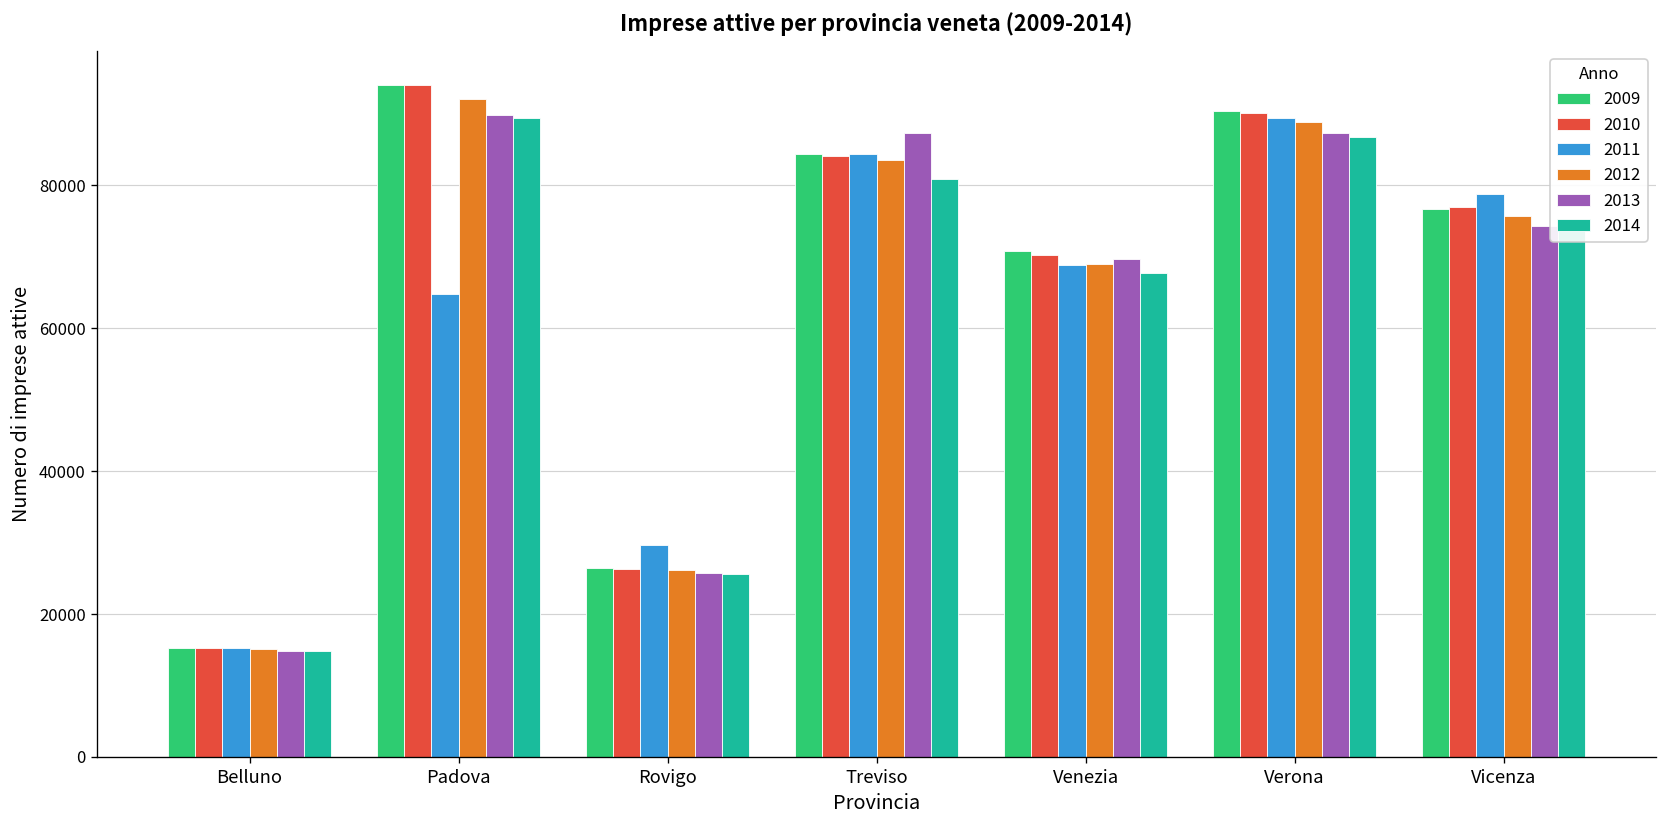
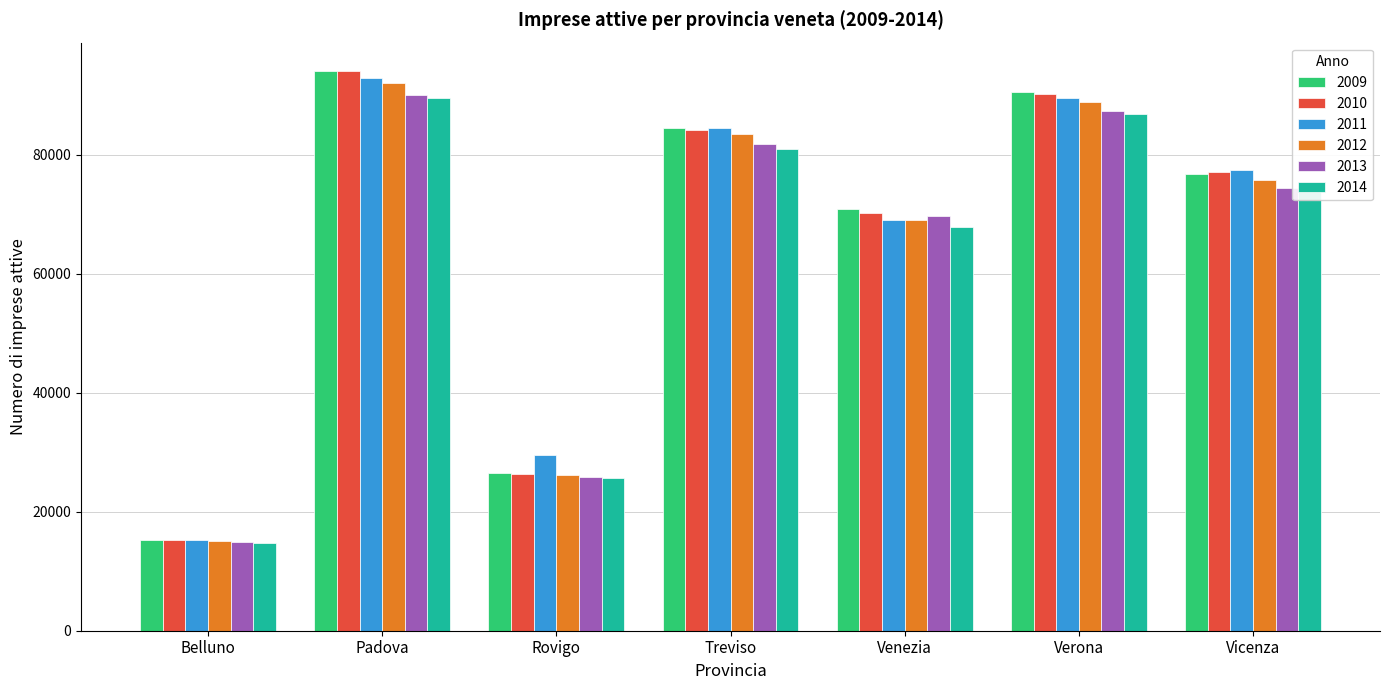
  {
    "2011": {
      "Belluno": 15000,
-     "Padova": 65000,
+     "Padova": 93000,
      "Rovigo": 30000,
      "Treviso": 84000,
      "Venezia": 69000,
      "Verona": 89000,
-     "Vicenza": 79000
+     "Vicenza": 77000
    },
    "2013": {
      "Belluno": 15000,
      "Padova": 90000,
      "Rovigo": 26000,
-     "Treviso": 87000,
+     "Treviso": 82000,
      "Venezia": 70000,
      "Verona": 87000,
      "Vicenza": 74000
    }
  }
